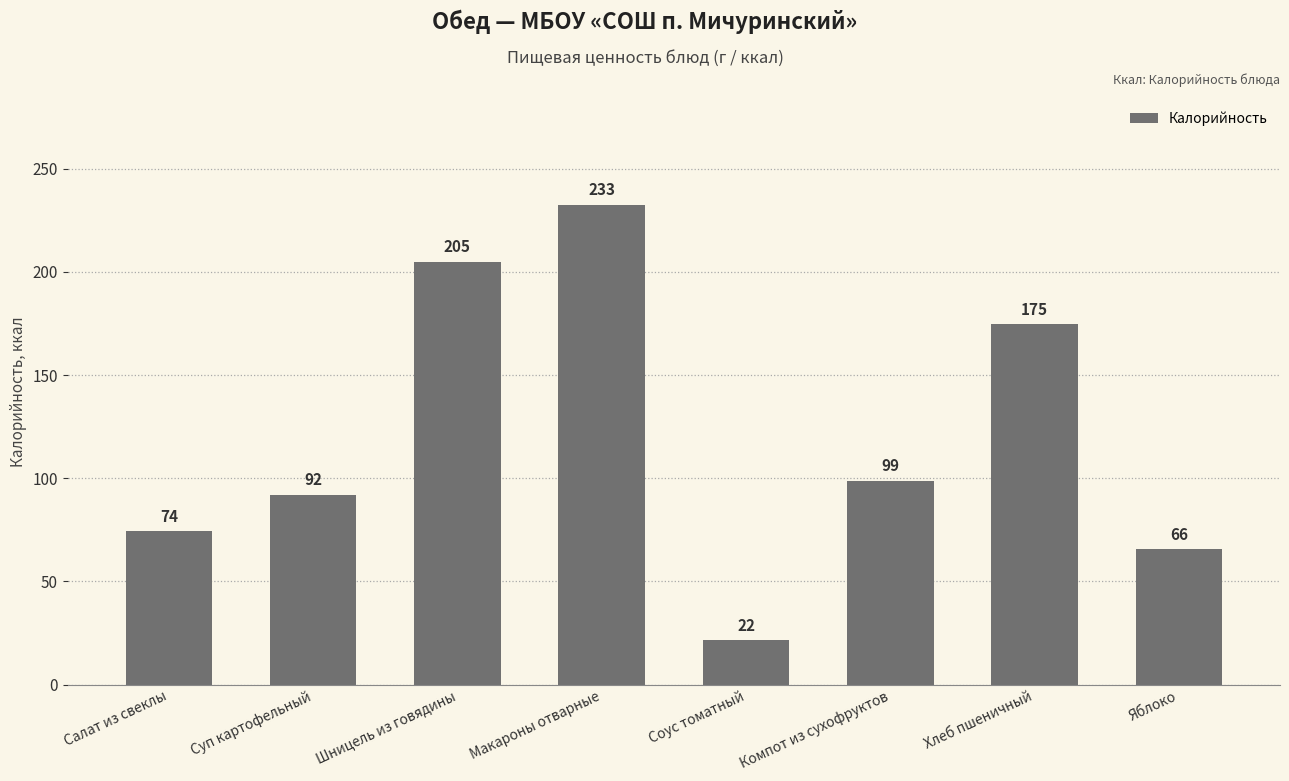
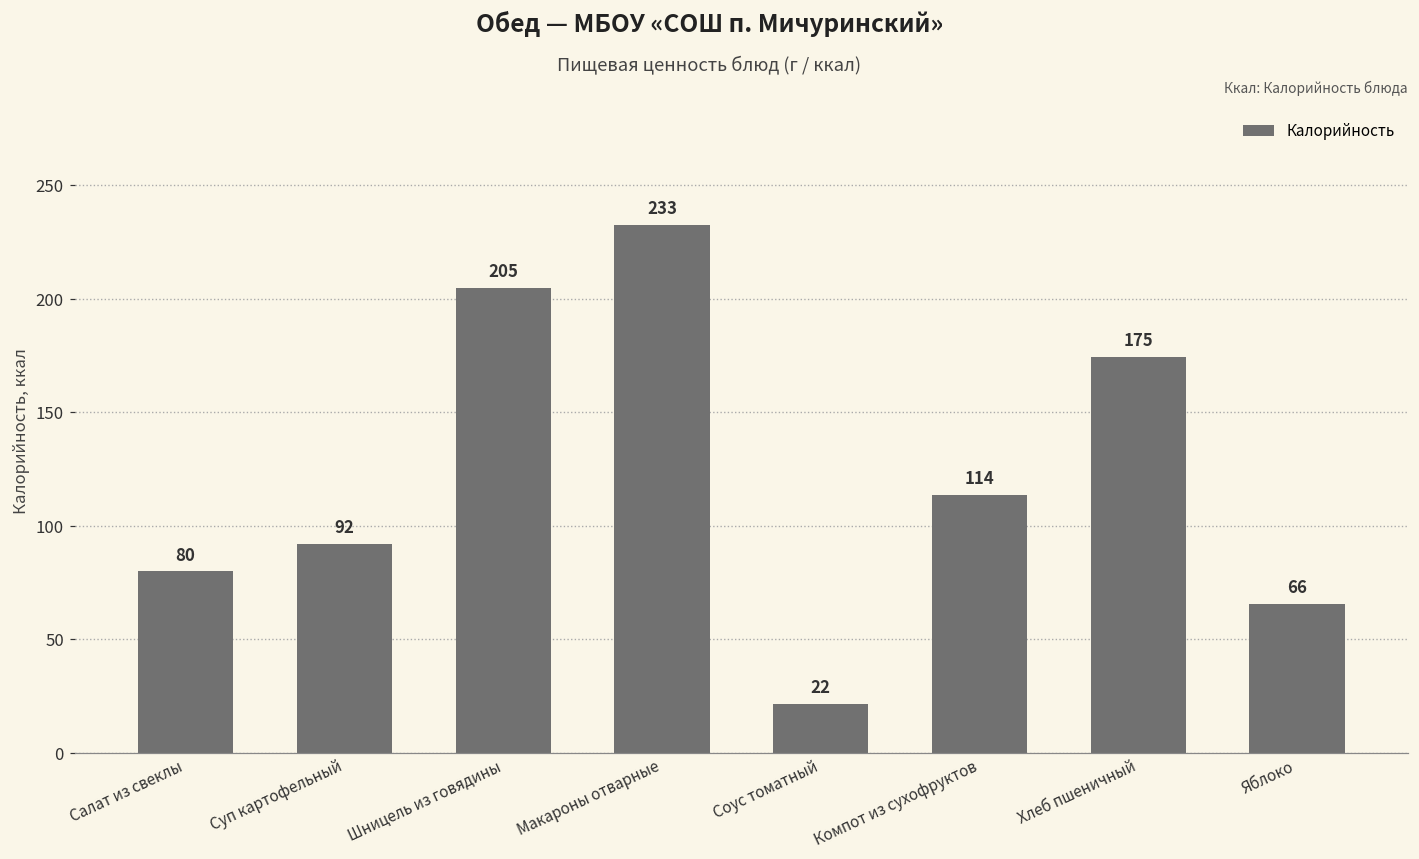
  {
-   "Салат из свеклы": 74,
+   "Салат из свеклы": 80,
    "Суп картофельный": 92,
    "Шницель из говядины": 205,
    "Макароны отварные": 233,
    "Соус томатный": 22,
-   "Компот из сухофруктов": 99,
+   "Компот из сухофруктов": 114,
    "Хлеб пшеничный": 175,
    "Яблоко": 66
  }
